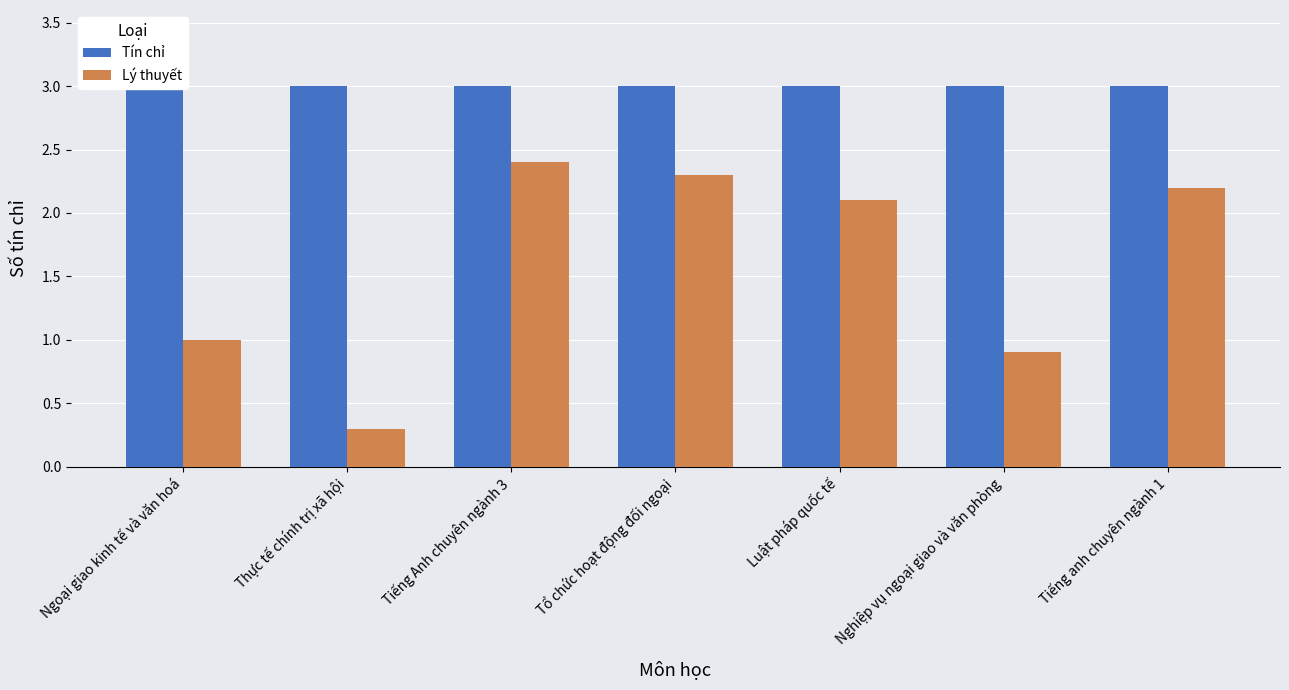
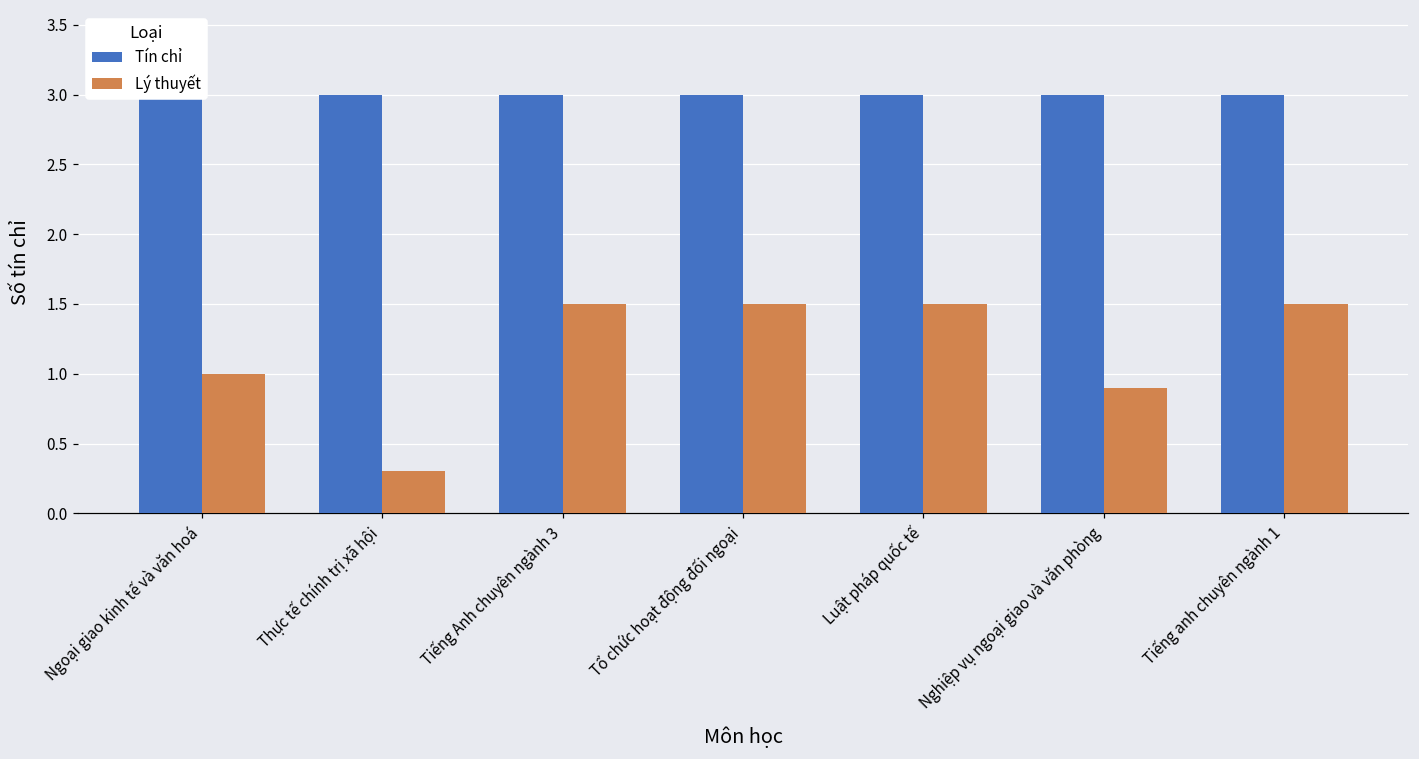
  {
    "Tín chỉ": {
      "Thực tế chính trị xã hội": 3.0,
      "Tiếng Anh chuyên ngành 3": 3.0,
      "Tổ chức hoạt động đối ngoại": 3.0,
      "Luật pháp quốc tế": 3.0,
      "Nghiệp vụ ngoại giao và văn phòng": 3.0,
      "Tiếng anh chuyên ngành 1": 3.0
    },
    "Lý thuyết": {
      "Ngoại giao kinh tế và văn hoá": 1.0,
      "Thực tế chính trị xã hội": 0.3,
-     "Tiếng Anh chuyên ngành 3": 2.4,
-     "Tổ chức hoạt động đối ngoại": 2.3,
-     "Luật pháp quốc tế": 2.1,
+     "Tiếng Anh chuyên ngành 3": 1.5,
+     "Tổ chức hoạt động đối ngoại": 1.5,
+     "Luật pháp quốc tế": 1.5,
      "Nghiệp vụ ngoại giao và văn phòng": 0.9,
-     "Tiếng anh chuyên ngành 1": 2.2
+     "Tiếng anh chuyên ngành 1": 1.5
    }
  }
